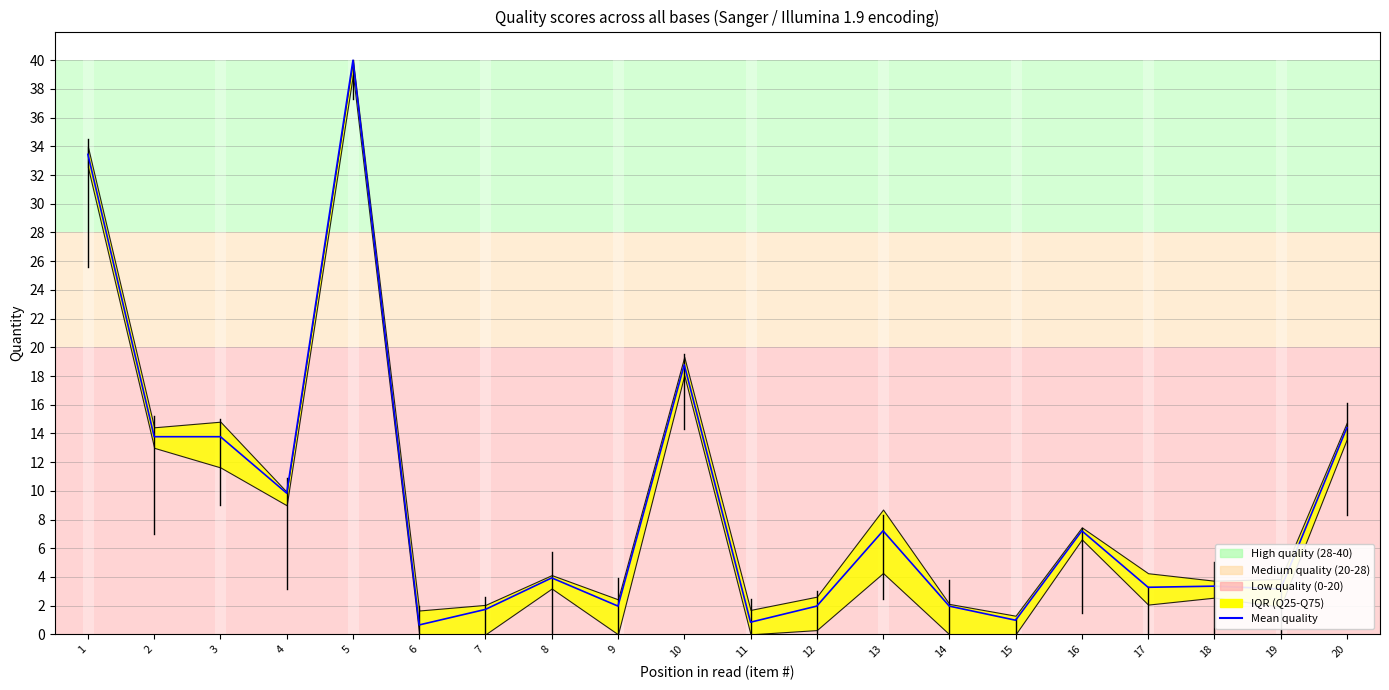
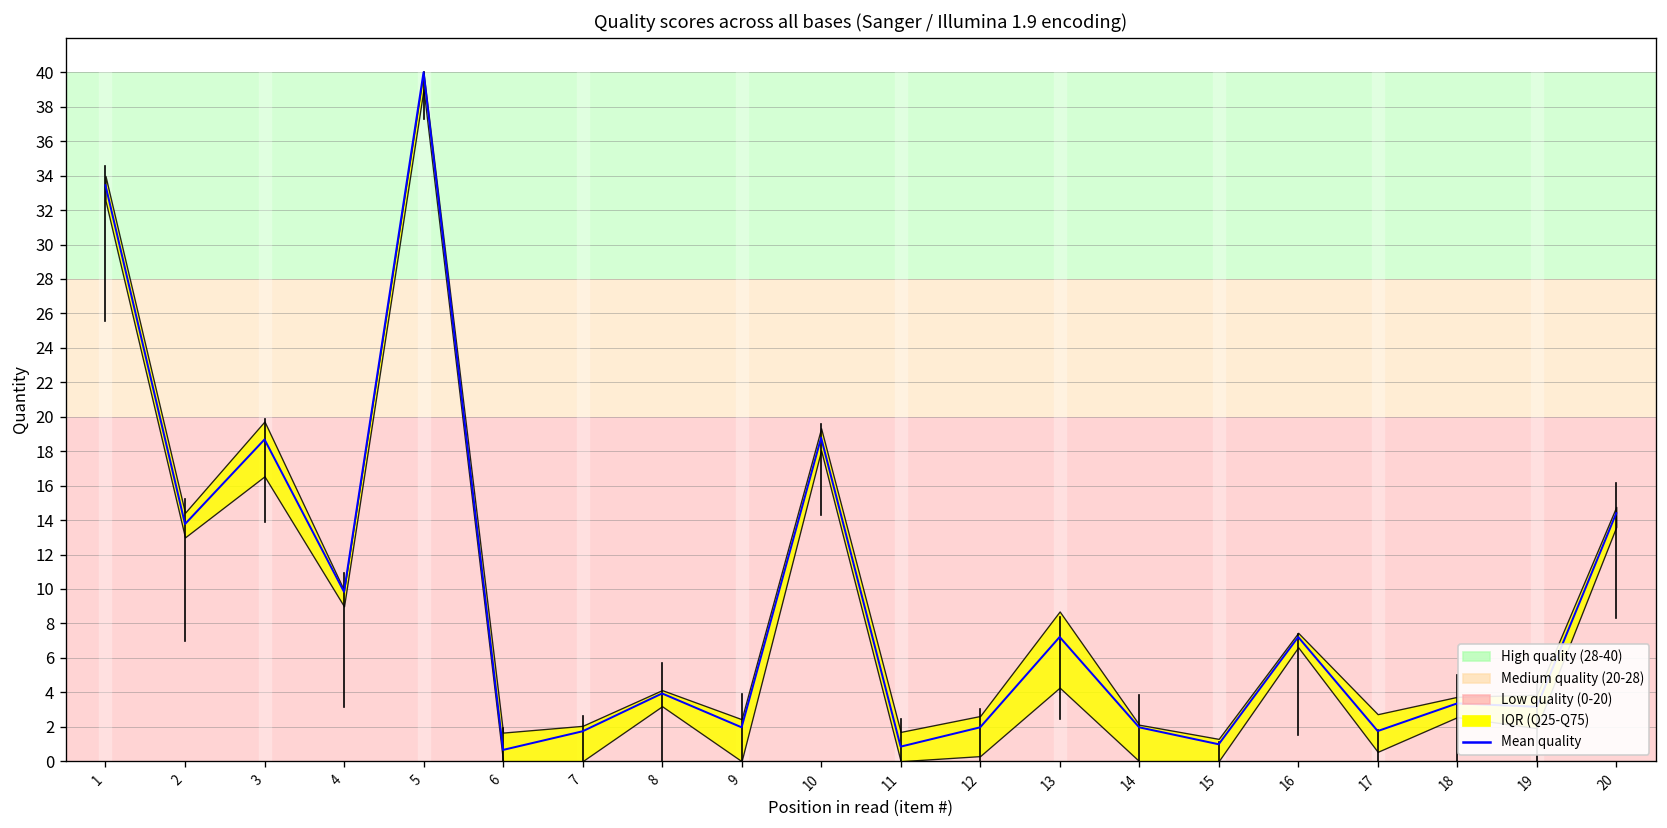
  {
    "IQR (Q25-Q75)": {
      "6": 1.7,
      "7": 2.1,
      "9": 2.4,
      "11": 1.7
    },
    "Mean quality": {
      "1": 33.4,
      "2": 13.8,
-     "3": 13.8,
+     "3": 18.7,
      "6": 0.7,
      "7": 1.7,
      "8": 3.9,
      "9": 2.0,
      "10": 18.8,
      "11": 0.8,
      "12": 2.0,
      "13": 7.2,
-     "17": 3.3,
+     "17": 1.8,
      "18": 3.4,
      "20": 14.4
    }
  }
